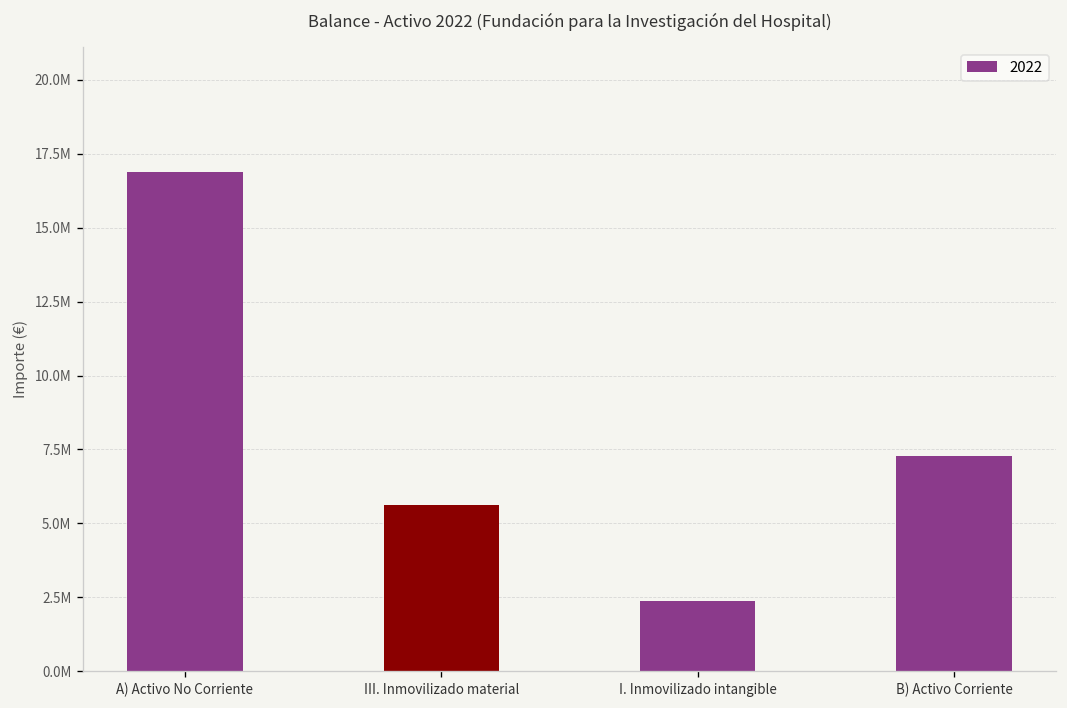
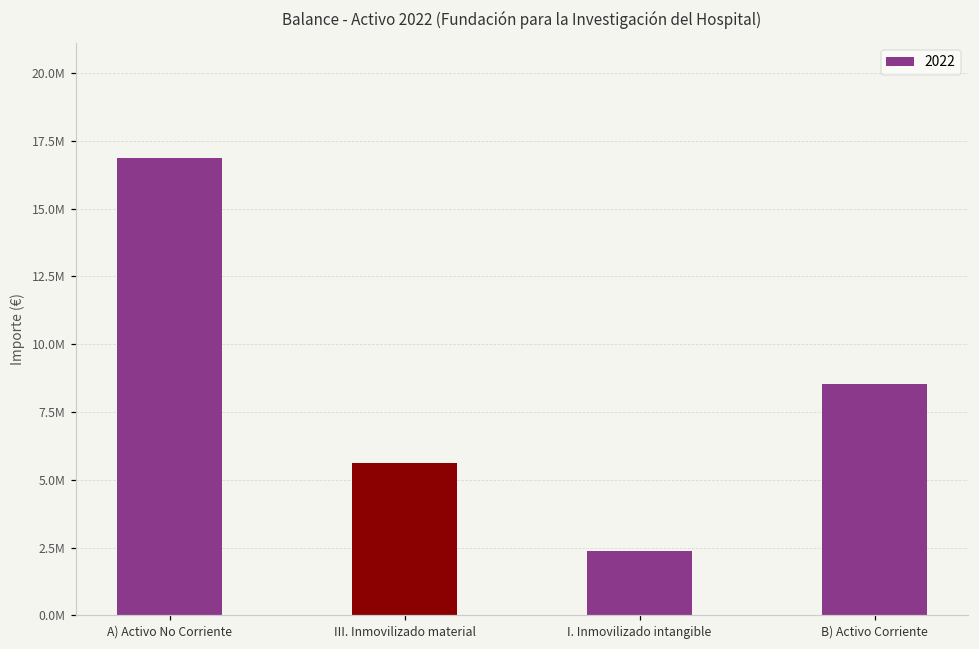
  {
    "A) Activo No Corriente": 16900000,
    "III. Inmovilizado material": 5600000,
    "I. Inmovilizado intangible": 2400000,
-   "B) Activo Corriente": 7300000
+   "B) Activo Corriente": 8500000
  }
